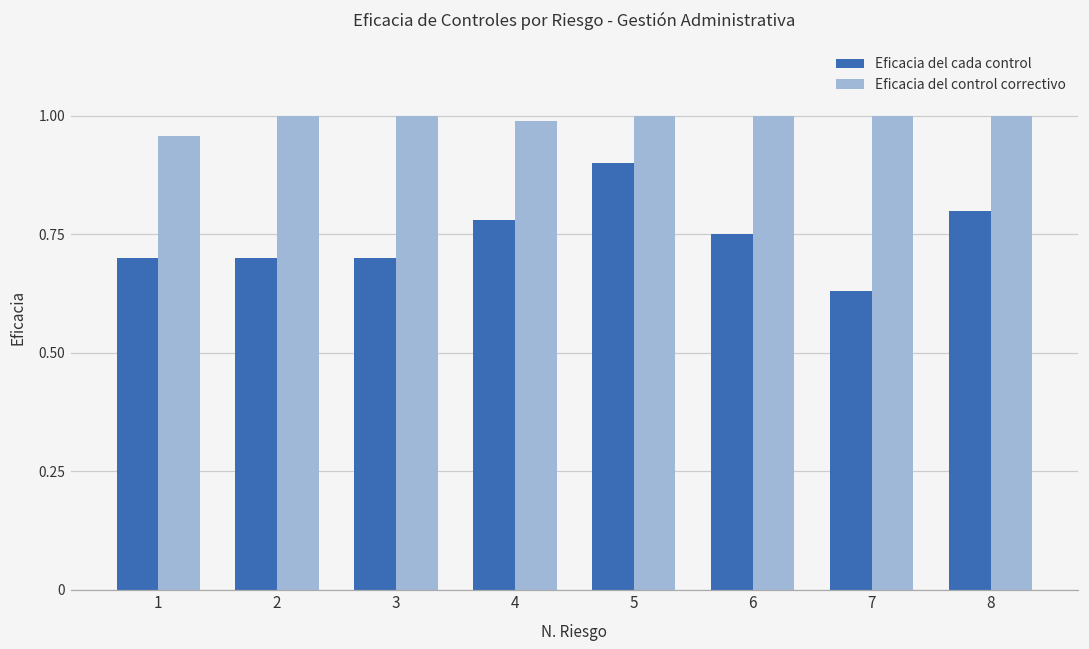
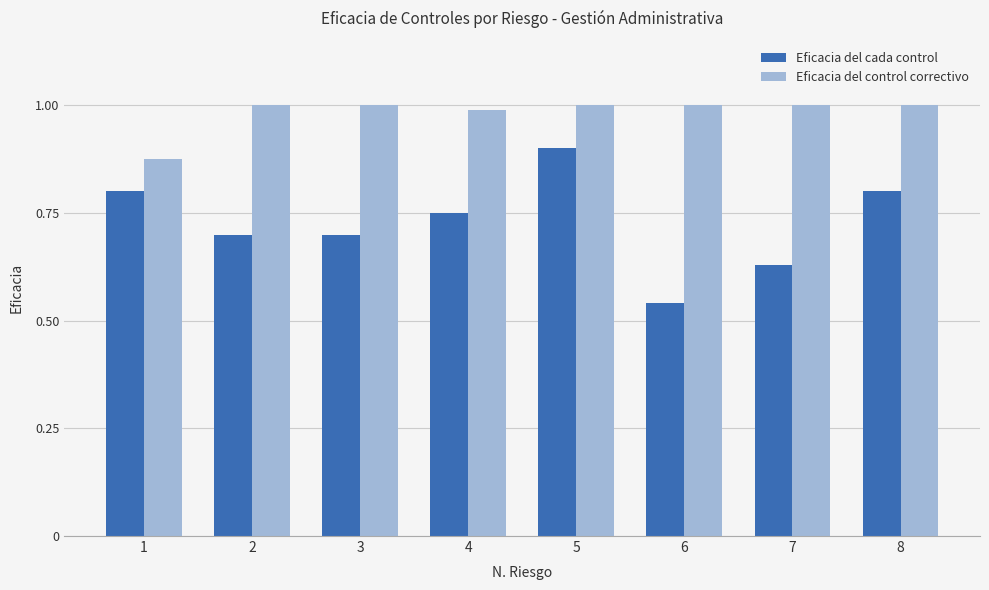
  {
    "Eficacia del cada control": {
-     "1": 0.7,
+     "1": 0.8,
      "2": 0.70,
      "3": 0.70,
-     "4": 0.78,
+     "4": 0.75,
      "5": 0.90,
-     "6": 0.75,
+     "6": 0.54,
      "7": 0.63,
      "8": 0.80
    },
    "Eficacia del control correctivo": {
-     "1": 0.96,
+     "1": 0.88,
      "2": 1.00,
      "3": 1.00,
      "4": 0.99,
      "5": 1.00,
      "6": 1.00,
      "7": 1.00,
      "8": 1.00
    }
  }
